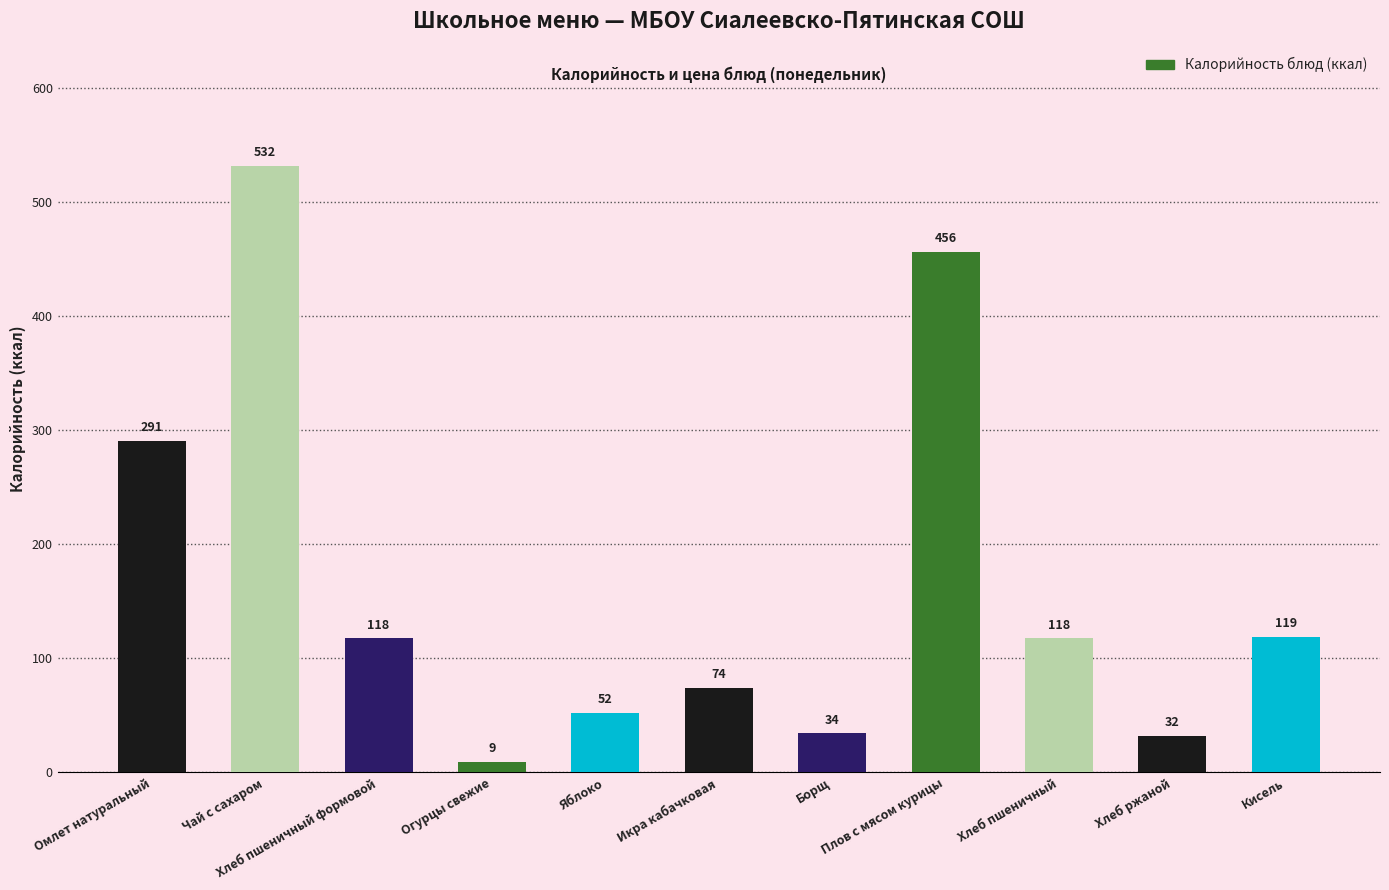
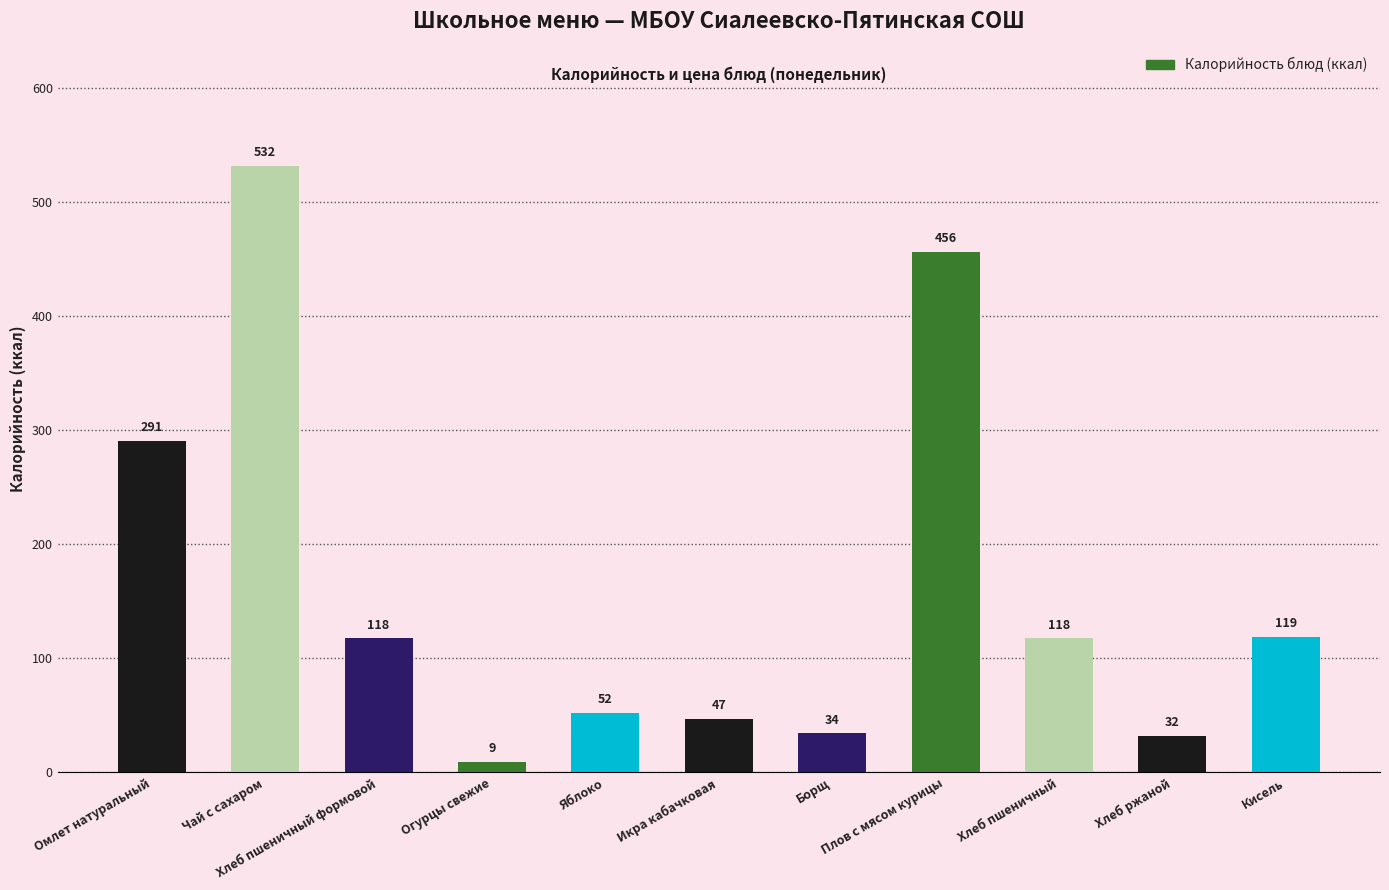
  {
    "Омлет натуральный": 291,
    "Чай с сахаром": 532,
    "Хлеб пшеничный формовой": 118,
    "Огурцы свежие": 9,
    "Яблоко": 52,
-   "Икра кабачковая": 74,
+   "Икра кабачковая": 47,
    "Борщ": 34,
    "Плов с мясом курицы": 456,
    "Хлеб пшеничный": 118,
    "Хлеб ржаной": 32,
    "Кисель": 119
  }
